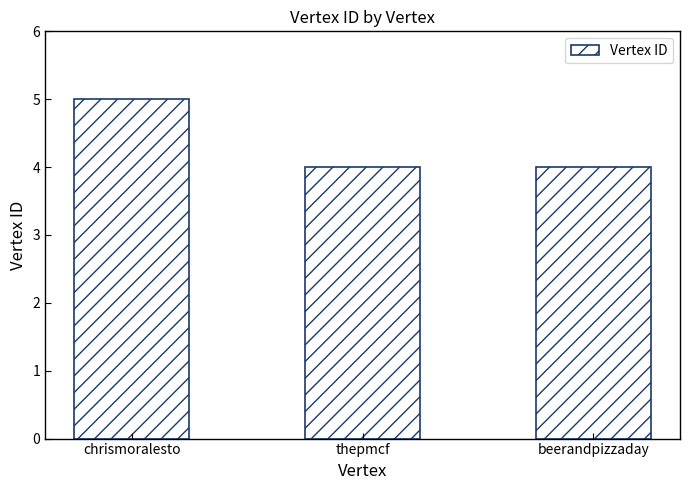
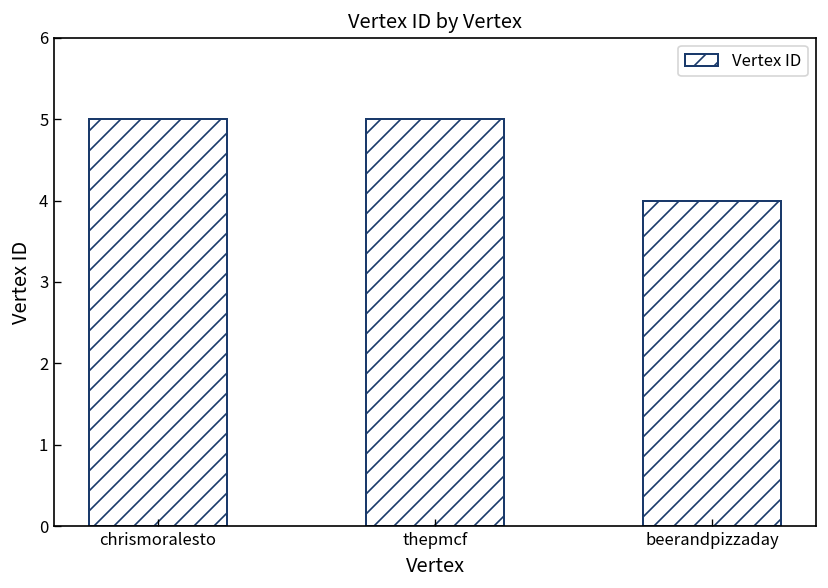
  {
    "chrismoralesto": 5,
-   "thepmcf": 4,
+   "thepmcf": 5,
    "beerandpizzaday": 4
  }
